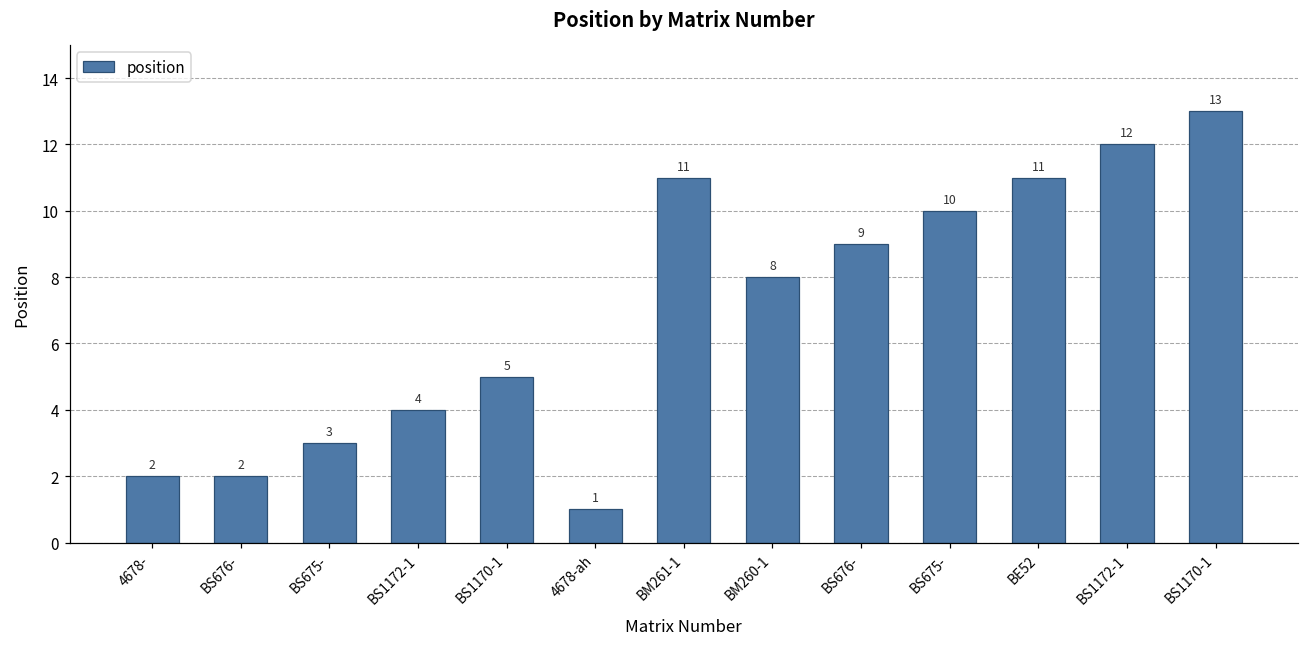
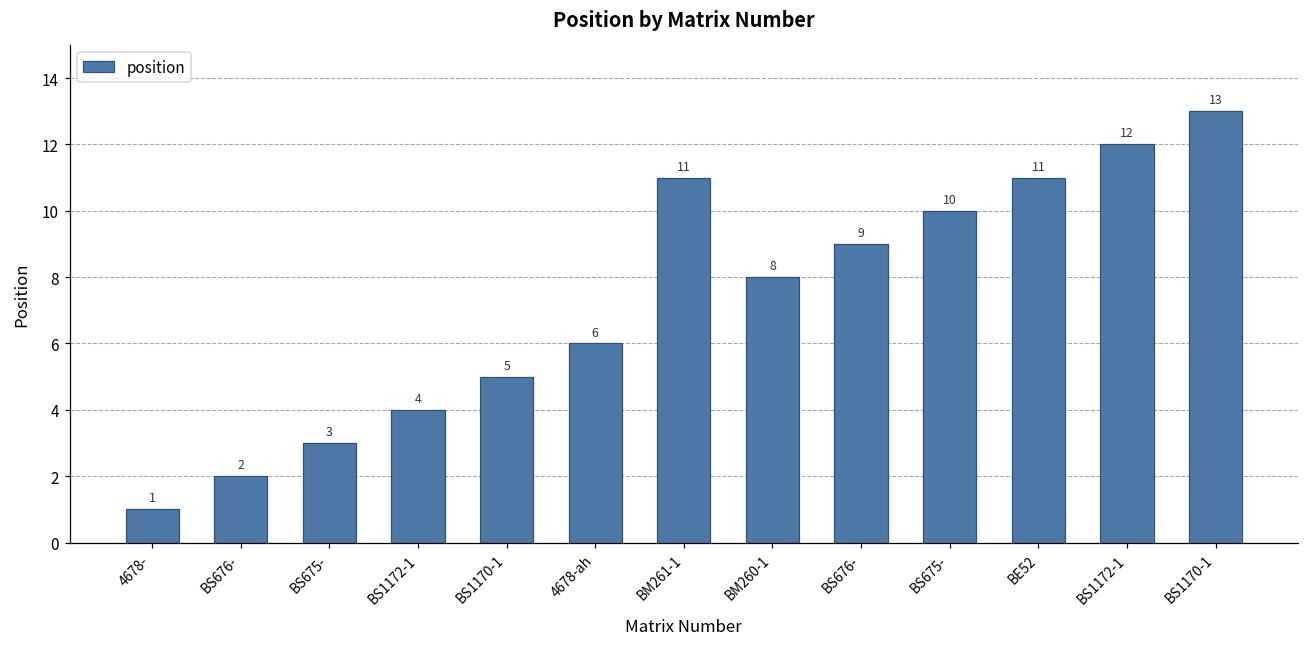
  {
-   "4678-": 2,
-   "4678-ah": 1,
+   "4678-": 1,
+   "4678-ah": 6,
    "BM261-1": 11,
    "BM260-1": 8,
    "BE52": 11
  }
